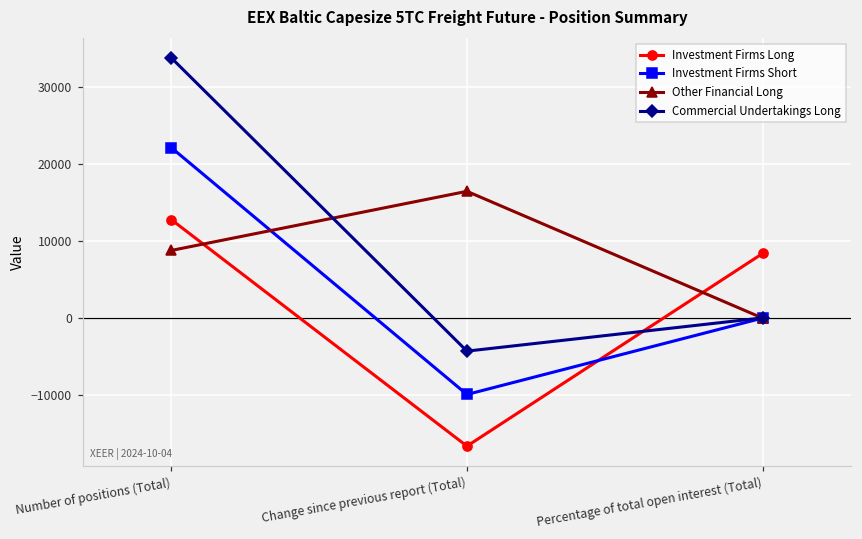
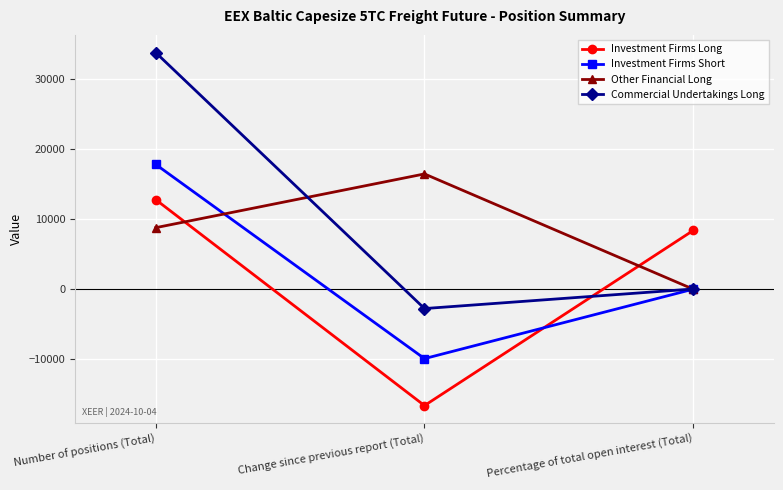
  {
    "Investment Firms Long": {
      "Number of positions (Total)": 13000,
      "Change since previous report (Total)": -17000,
      "Percentage of total open interest (Total)": 8000
    },
    "Investment Firms Short": {
-     "Number of positions (Total)": 22000,
+     "Number of positions (Total)": 18000,
      "Change since previous report (Total)": -10000
    },
    "Other Financial Long": {
      "Number of positions (Total)": 9000,
      "Change since previous report (Total)": 16000
    },
    "Commercial Undertakings Long": {
      "Number of positions (Total)": 34000,
-     "Change since previous report (Total)": -4000
+     "Change since previous report (Total)": -3000
    }
  }
